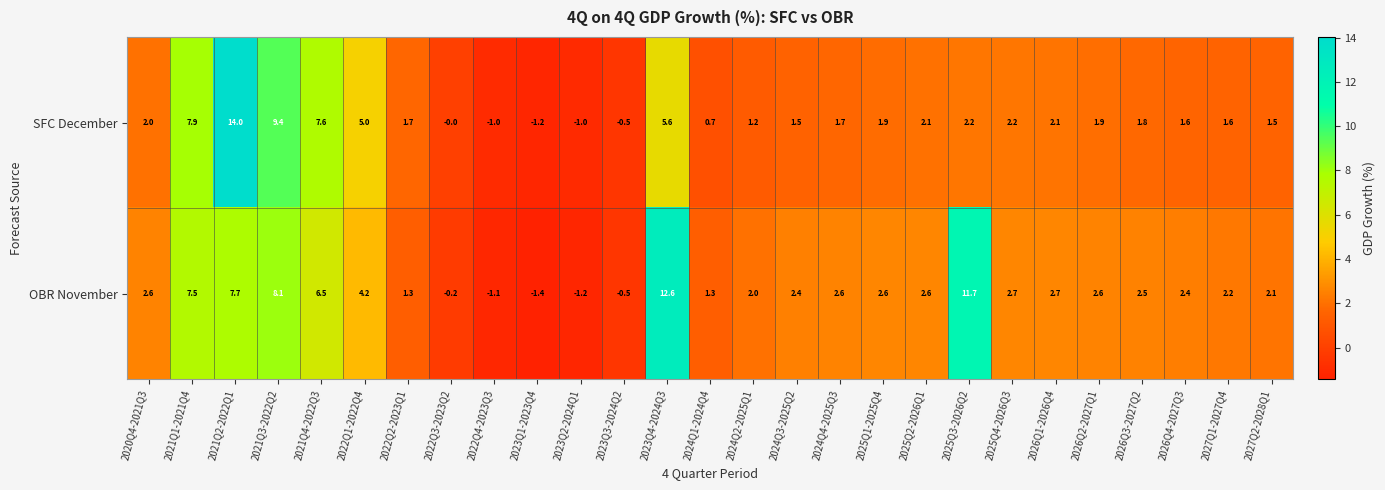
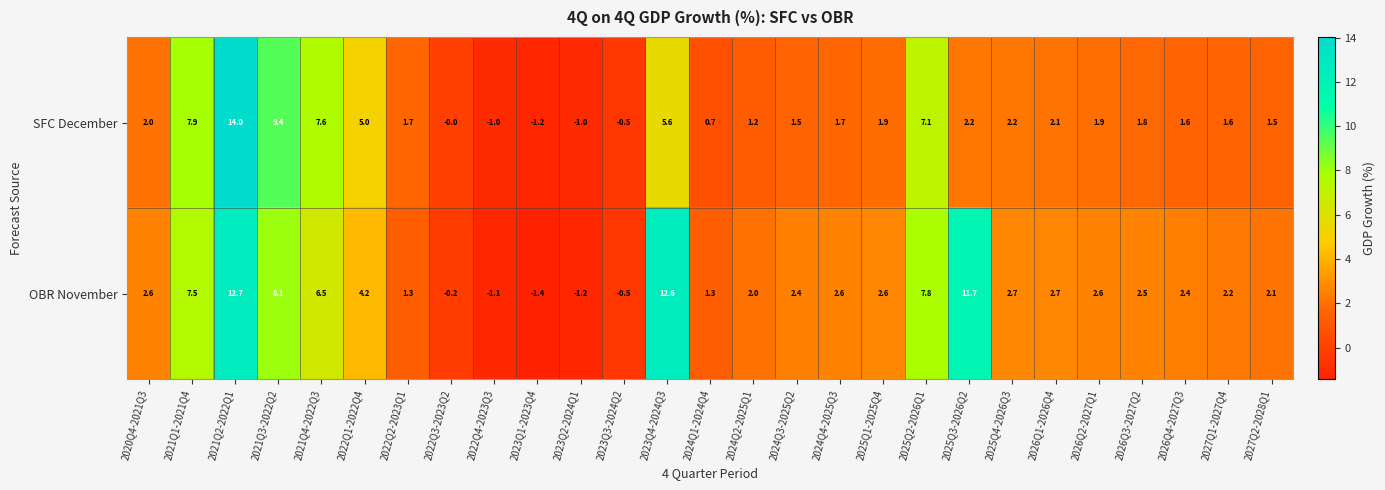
  {
    "SFC December": {
      "2020Q4-2021Q3": 2.0,
      "2021Q1-2021Q4": 7.9,
      "2021Q2-2022Q1": 14.0,
      "2021Q3-2022Q2": 9.4,
      "2021Q4-2022Q3": 7.6,
      "2022Q1-2022Q4": 5.0,
      "2022Q2-2023Q1": 1.7,
      "2022Q3-2023Q2": -0.0,
      "2022Q4-2023Q3": -1.0,
      "2023Q1-2023Q4": -1.2,
      "2023Q2-2024Q1": -1.0,
      "2023Q3-2024Q2": -0.5,
      "2023Q4-2024Q3": 5.6,
      "2024Q1-2024Q4": 0.7,
      "2024Q2-2025Q1": 1.2,
      "2024Q3-2025Q2": 1.5,
      "2024Q4-2025Q3": 1.7,
      "2025Q1-2025Q4": 1.9,
-     "2025Q2-2026Q1": 2.1,
+     "2025Q2-2026Q1": 7.1,
      "2025Q3-2026Q2": 2.2,
      "2025Q4-2026Q3": 2.2,
      "2026Q1-2026Q4": 2.1,
      "2026Q2-2027Q1": 1.9,
      "2026Q3-2027Q2": 1.8,
      "2026Q4-2027Q3": 1.6,
      "2027Q1-2027Q4": 1.6,
      "2027Q2-2028Q1": 1.5
    },
    "OBR November": {
      "2020Q4-2021Q3": 2.6,
      "2021Q1-2021Q4": 7.5,
-     "2021Q2-2022Q1": 7.7,
+     "2021Q2-2022Q1": 12.7,
      "2021Q3-2022Q2": 8.1,
      "2021Q4-2022Q3": 6.5,
      "2022Q1-2022Q4": 4.2,
      "2022Q2-2023Q1": 1.3,
      "2022Q3-2023Q2": -0.2,
      "2022Q4-2023Q3": -1.1,
      "2023Q1-2023Q4": -1.4,
      "2023Q2-2024Q1": -1.2,
      "2023Q3-2024Q2": -0.5,
      "2023Q4-2024Q3": 12.6,
      "2024Q1-2024Q4": 1.3,
      "2024Q2-2025Q1": 2.0,
      "2024Q3-2025Q2": 2.4,
      "2024Q4-2025Q3": 2.6,
      "2025Q1-2025Q4": 2.6,
-     "2025Q2-2026Q1": 2.6,
+     "2025Q2-2026Q1": 7.8,
      "2025Q3-2026Q2": 11.7,
      "2025Q4-2026Q3": 2.7,
      "2026Q1-2026Q4": 2.7,
      "2026Q2-2027Q1": 2.6,
      "2026Q3-2027Q2": 2.5,
      "2026Q4-2027Q3": 2.4,
      "2027Q1-2027Q4": 2.2,
      "2027Q2-2028Q1": 2.1
    }
  }
